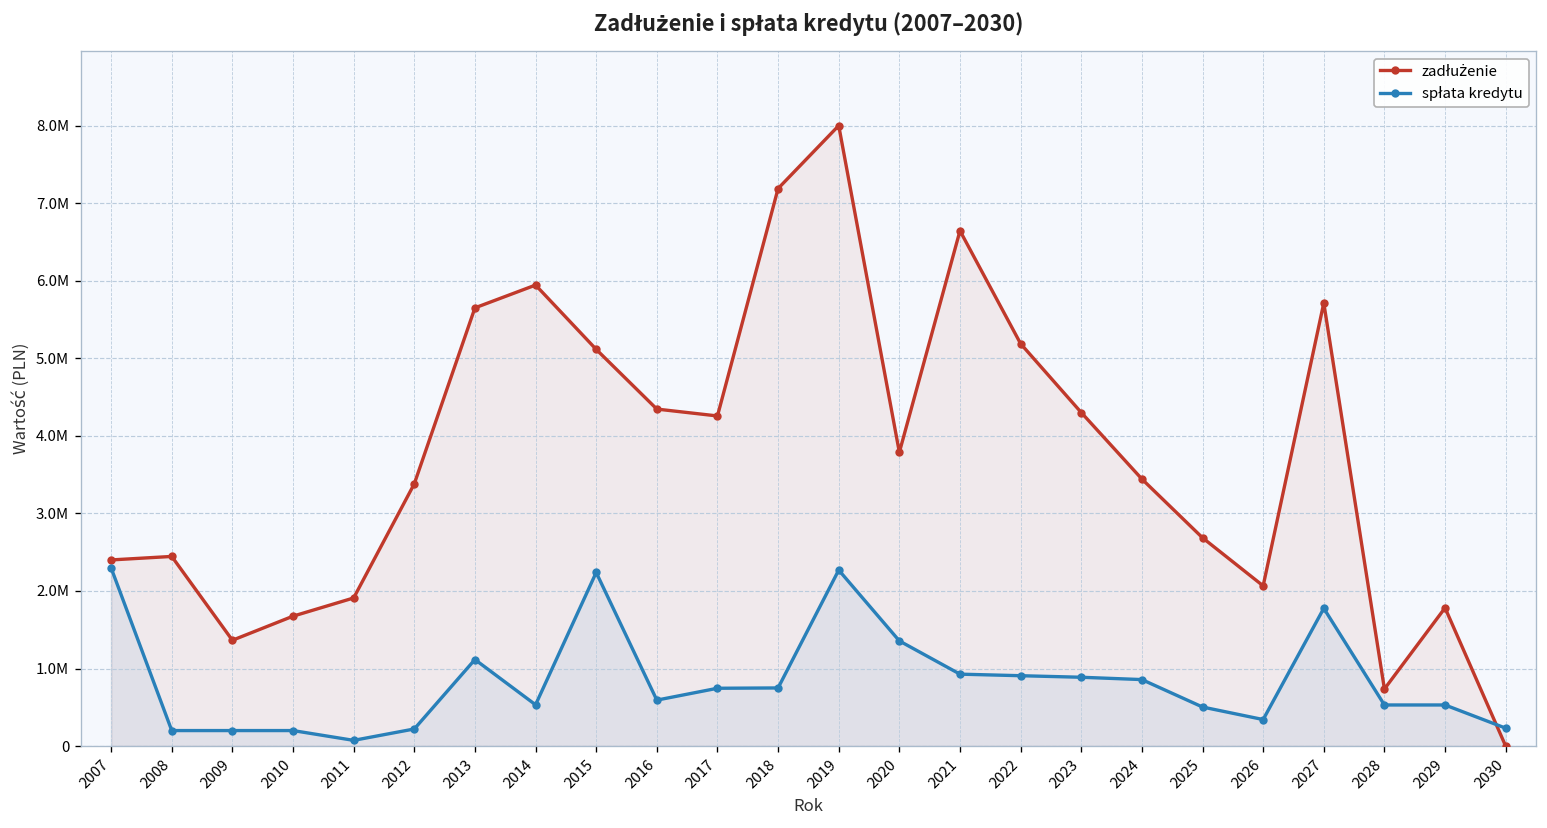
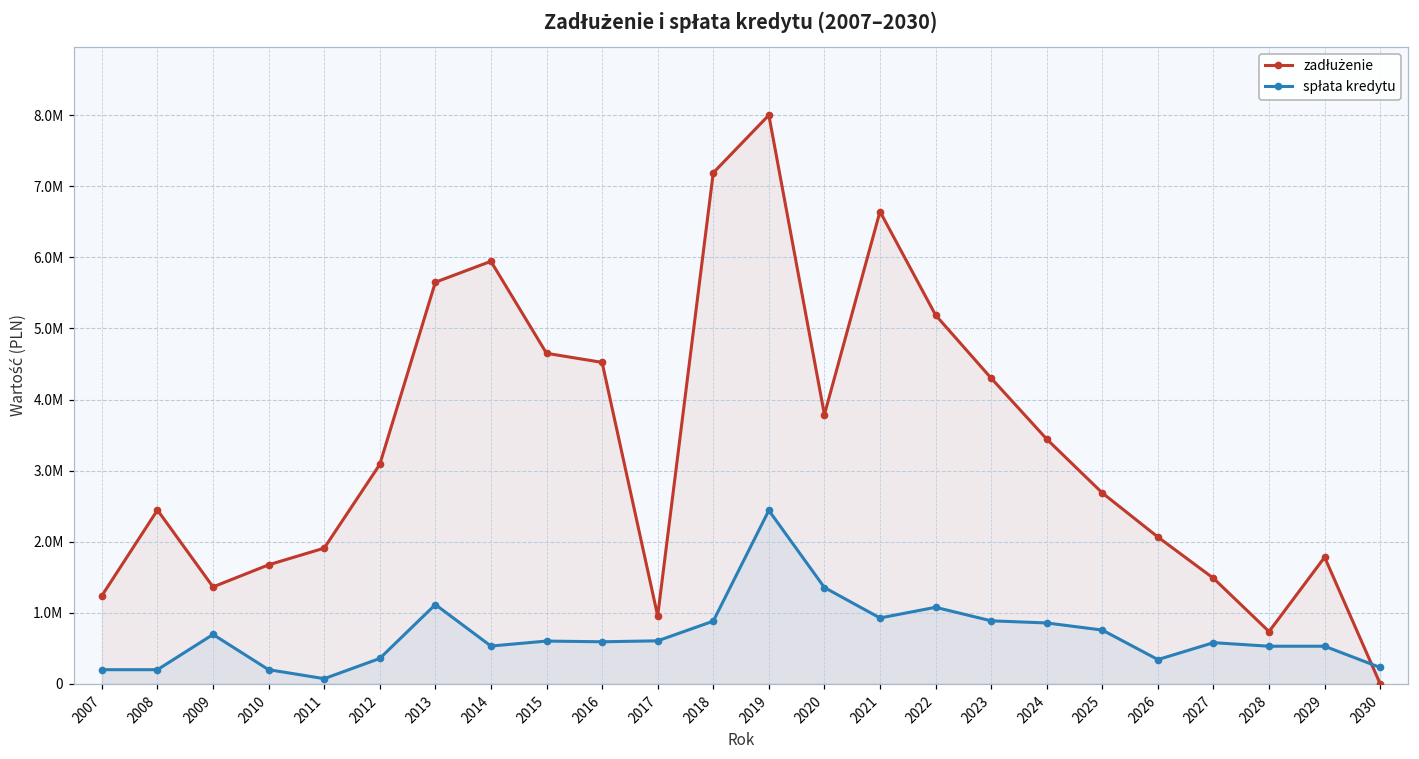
  {
    "zadłużenie": {
-     "2007": 2400000,
+     "2007": 1200000,
      "2008": 2400000,
      "2009": 1400000,
      "2010": 1700000,
      "2011": 1900000,
-     "2012": 3400000,
+     "2012": 3100000,
      "2013": 5700000,
      "2014": 5900000,
-     "2015": 5100000,
-     "2016": 4300000,
-     "2017": 4300000,
+     "2015": 4700000,
+     "2016": 4500000,
+     "2017": 1000000,
      "2018": 7200000,
      "2019": 8000000,
      "2020": 3800000,
      "2021": 6600000,
      "2022": 5200000,
      "2023": 4300000,
      "2024": 3400000,
      "2025": 2700000,
      "2026": 2100000,
-     "2027": 5700000,
+     "2027": 1500000,
      "2028": 700000,
      "2029": 1800000,
      "2030": 0
    },
    "spłata kredytu": {
-     "2007": 2300000,
+     "2007": 200000,
      "2008": 200000,
-     "2009": 200000,
+     "2009": 700000,
      "2010": 200000,
      "2011": 100000,
-     "2012": 200000,
+     "2012": 400000,
      "2013": 1100000,
      "2014": 500000,
-     "2015": 2200000,
+     "2015": 600000,
      "2016": 600000,
-     "2017": 700000,
-     "2018": 700000,
-     "2019": 2300000,
+     "2017": 600000,
+     "2018": 900000,
+     "2019": 2400000,
      "2020": 1400000,
      "2021": 900000,
-     "2022": 900000,
+     "2022": 1100000,
      "2023": 900000,
      "2024": 900000,
-     "2025": 500000,
+     "2025": 800000,
      "2026": 300000,
-     "2027": 1800000,
+     "2027": 600000,
      "2028": 500000,
      "2029": 500000,
      "2030": 200000
    }
  }
